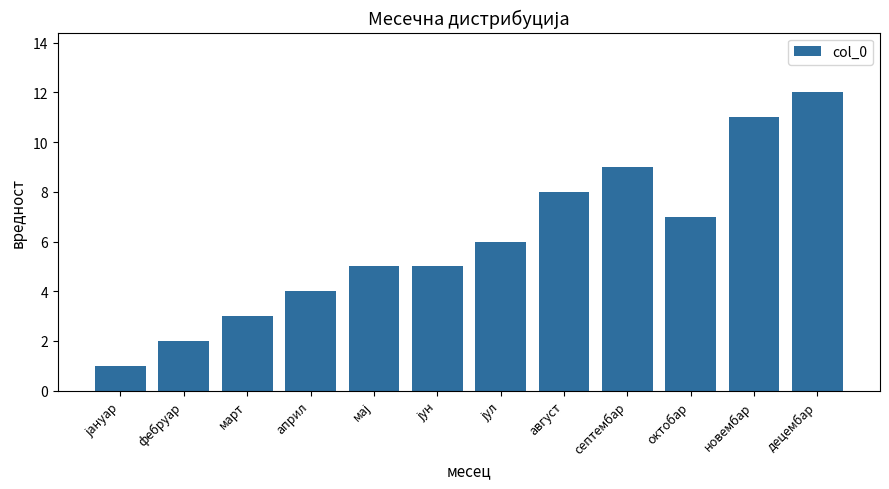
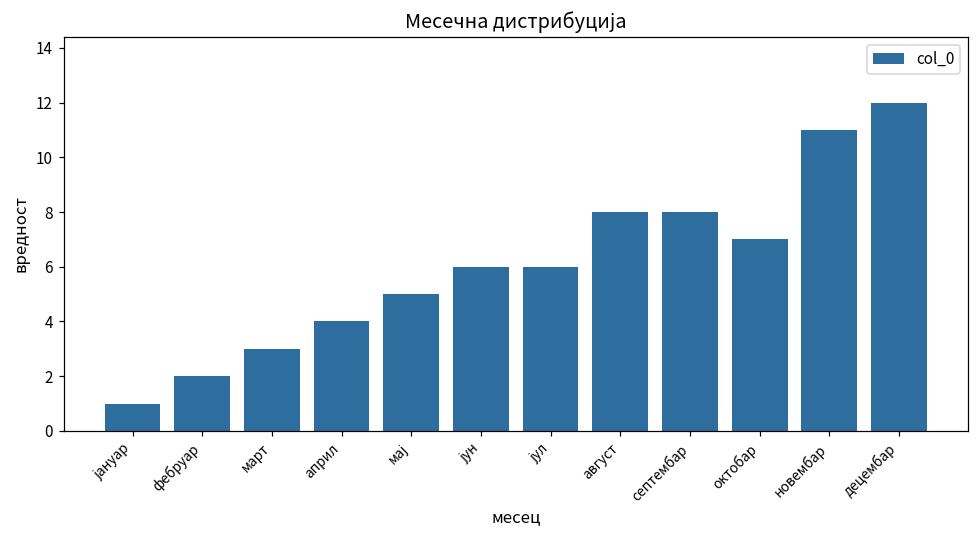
  {
    "јануар": 1,
    "фебруар": 2,
    "март": 3,
    "април": 4,
    "мај": 5,
-   "јун": 5,
+   "јун": 6,
    "јул": 6,
    "август": 8,
-   "септембар": 9,
+   "септембар": 8,
    "октобар": 7,
    "новембар": 11,
    "децембар": 12
  }
